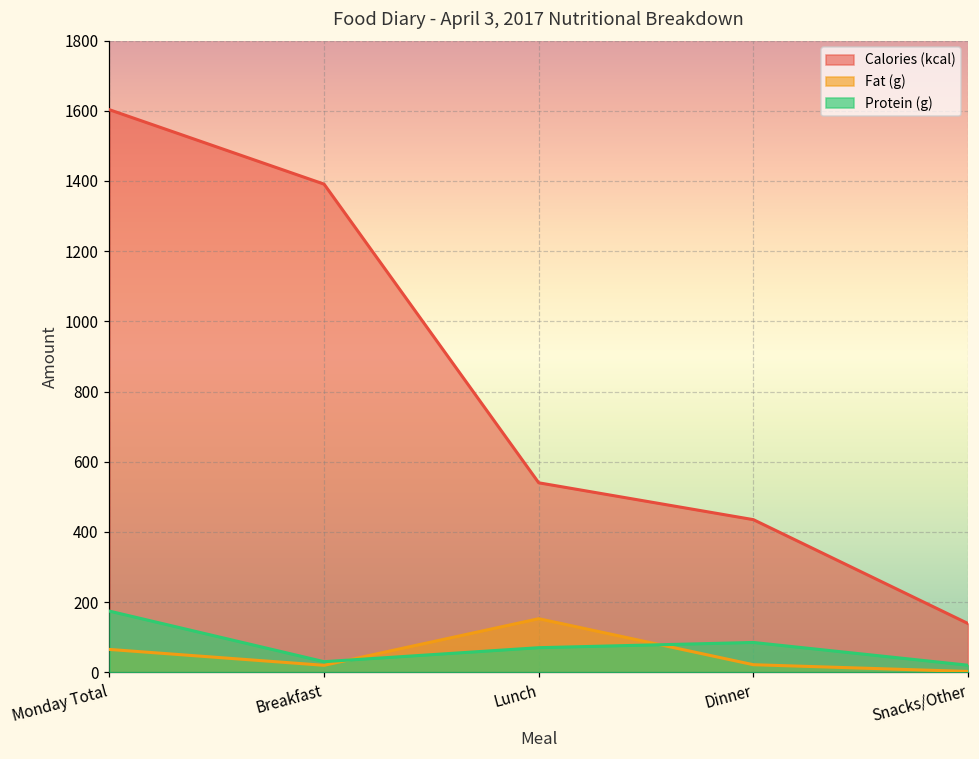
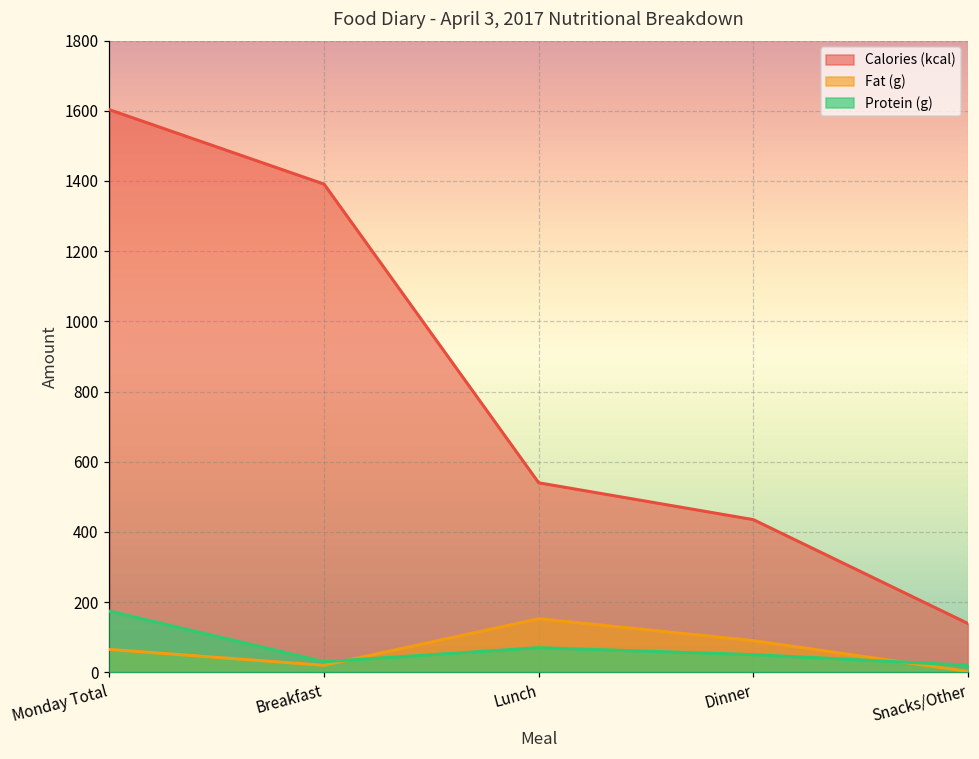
  {
    "Calories (kcal)": {
      "Monday Total": 1600,
      "Breakfast": 1390,
      "Lunch": 540,
      "Dinner": 440,
      "Snacks/Other": 140
    },
    "Fat (g)": {
      "Monday Total": 70,
      "Breakfast": 20,
      "Lunch": 150,
-     "Dinner": 20,
+     "Dinner": 90,
      "Snacks/Other": 0
    },
    "Protein (g)": {
      "Monday Total": 170,
      "Breakfast": 30,
      "Lunch": 70,
-     "Dinner": 90,
+     "Dinner": 50,
      "Snacks/Other": 20
    }
  }
